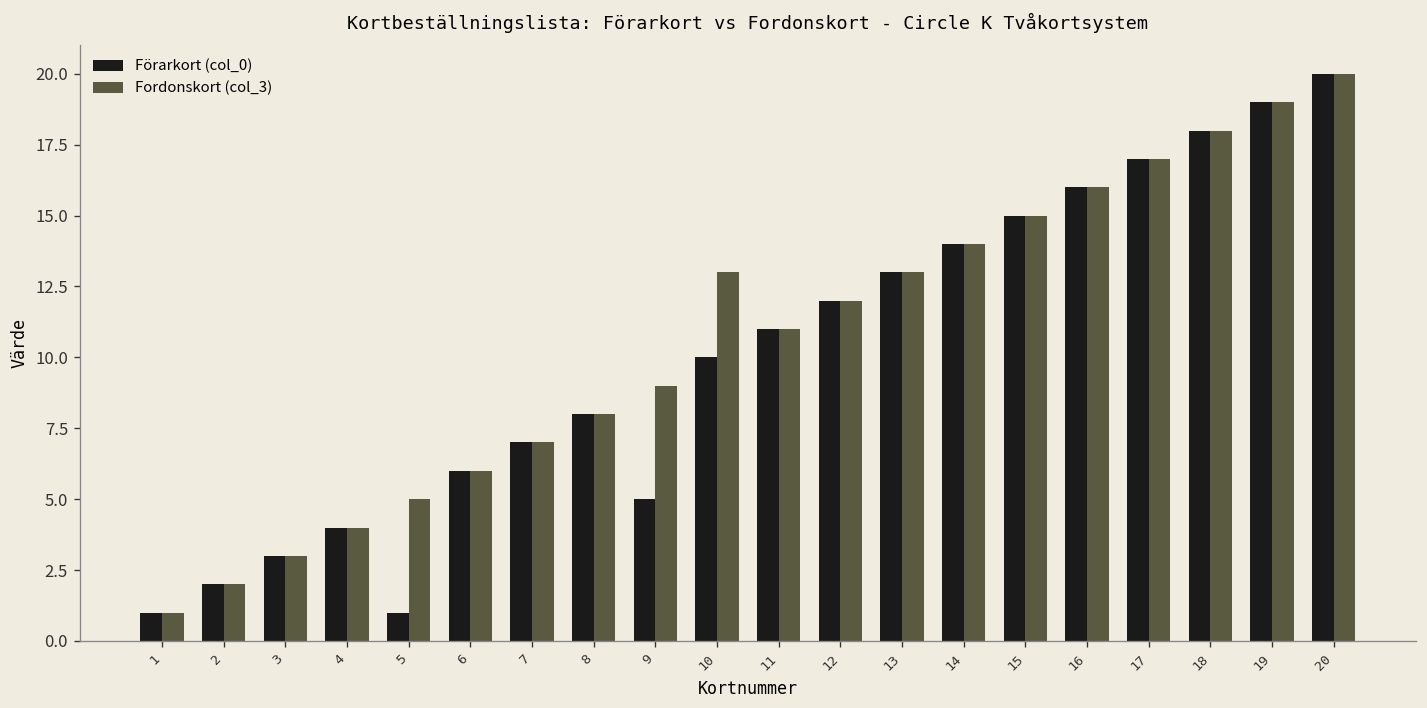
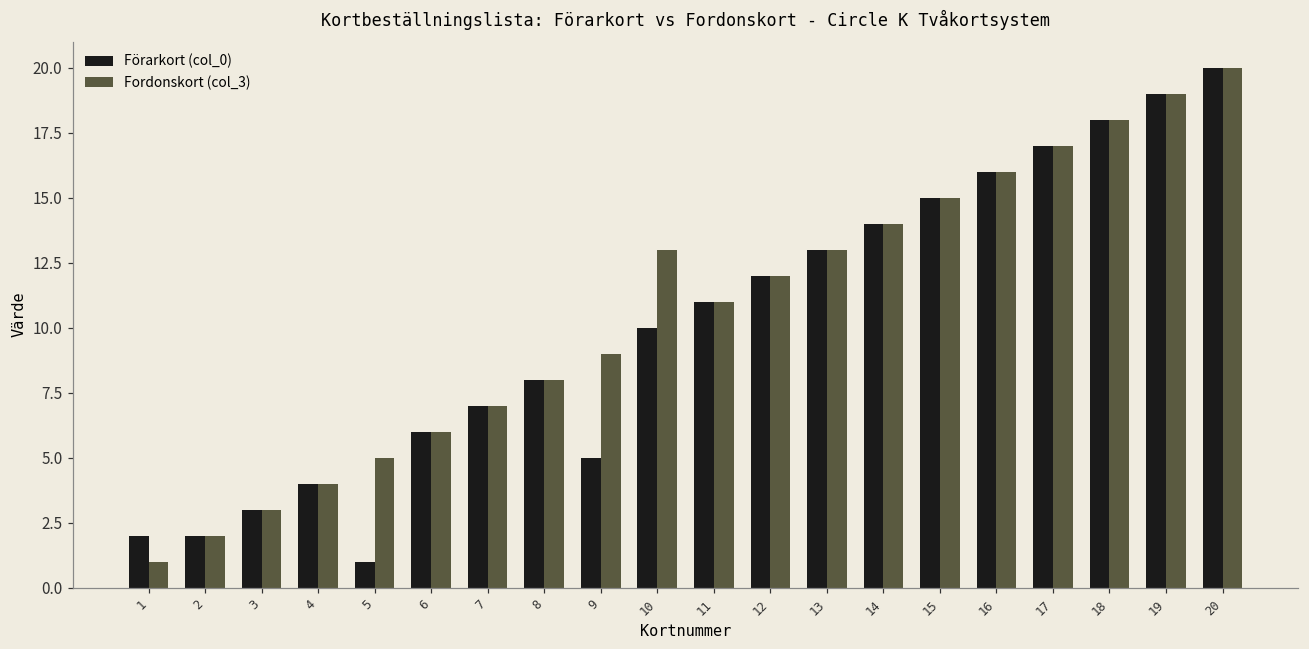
  {
    "Förarkort (col_0)": {
-     "1": 1,
+     "1": 2,
      "2": 2,
      "3": 3,
      "4": 4,
      "5": 1,
      "6": 6,
      "7": 7,
      "8": 8,
      "9": 5,
      "10": 10,
      "11": 11,
      "12": 12,
      "13": 13,
      "14": 14,
      "15": 15,
      "16": 16,
      "17": 17,
      "18": 18,
      "19": 19,
      "20": 20
    },
    "Fordonskort (col_3)": {
      "1": 1,
      "2": 2,
      "3": 3,
      "4": 4,
      "5": 5,
      "6": 6,
      "7": 7,
      "8": 8,
      "9": 9,
      "10": 13,
      "11": 11,
      "12": 12,
      "13": 13,
      "14": 14,
      "15": 15,
      "16": 16,
      "17": 17,
      "18": 18,
      "19": 19,
      "20": 20
    }
  }
